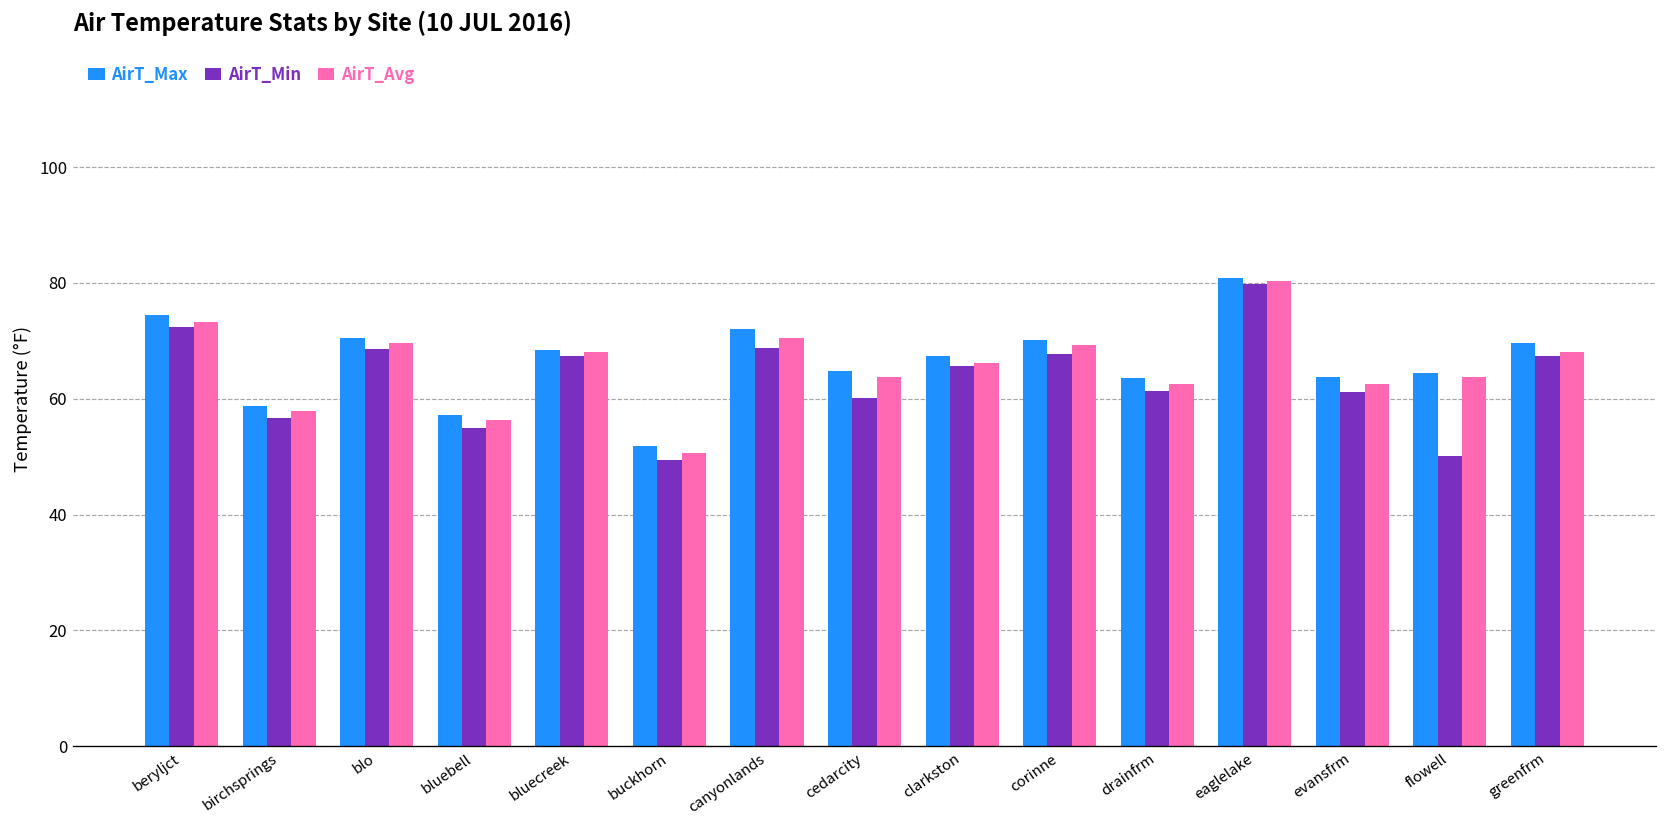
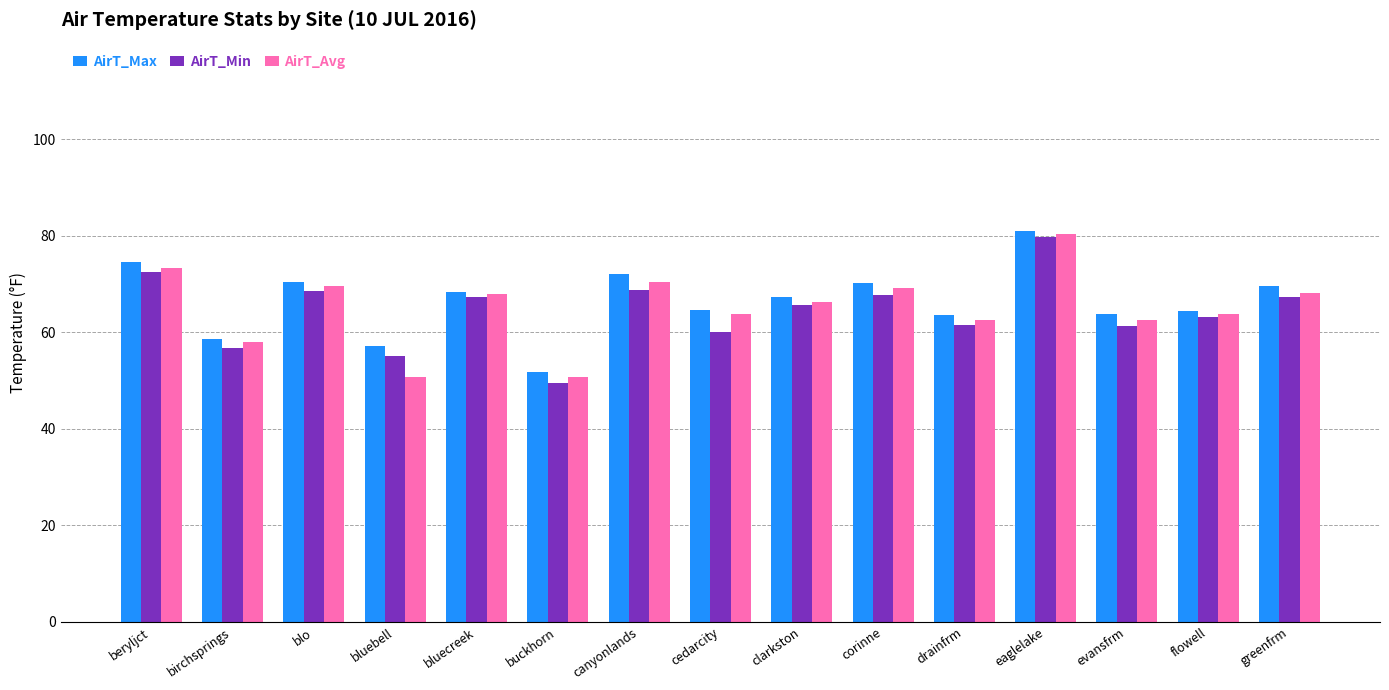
  {
    "AirT_Max": {
      "beryljct": 75,
      "birchsprings": 59,
      "blo": 70,
      "bluebell": 57,
      "bluecreek": 68,
      "buckhorn": 52,
      "canyonlands": 72,
      "cedarcity": 65,
      "clarkston": 67,
      "corinne": 70,
      "drainfrm": 64,
      "eaglelake": 81,
      "evansfrm": 64,
      "flowell": 65,
      "greenfrm": 70
    },
    "AirT_Min": {
      "beryljct": 72,
      "birchsprings": 57,
      "blo": 69,
      "bluebell": 55,
      "bluecreek": 67,
      "buckhorn": 49,
      "canyonlands": 69,
      "cedarcity": 60,
      "clarkston": 66,
      "corinne": 68,
      "drainfrm": 61,
      "eaglelake": 80,
      "evansfrm": 61,
-     "flowell": 50,
+     "flowell": 63,
      "greenfrm": 67
    },
    "AirT_Avg": {
      "beryljct": 73,
      "birchsprings": 58,
      "blo": 70,
-     "bluebell": 56,
+     "bluebell": 51,
      "bluecreek": 68,
      "buckhorn": 51,
      "canyonlands": 70,
      "cedarcity": 64,
      "clarkston": 66,
      "corinne": 69,
      "drainfrm": 63,
      "eaglelake": 80,
      "evansfrm": 63,
      "flowell": 64,
      "greenfrm": 68
    }
  }
